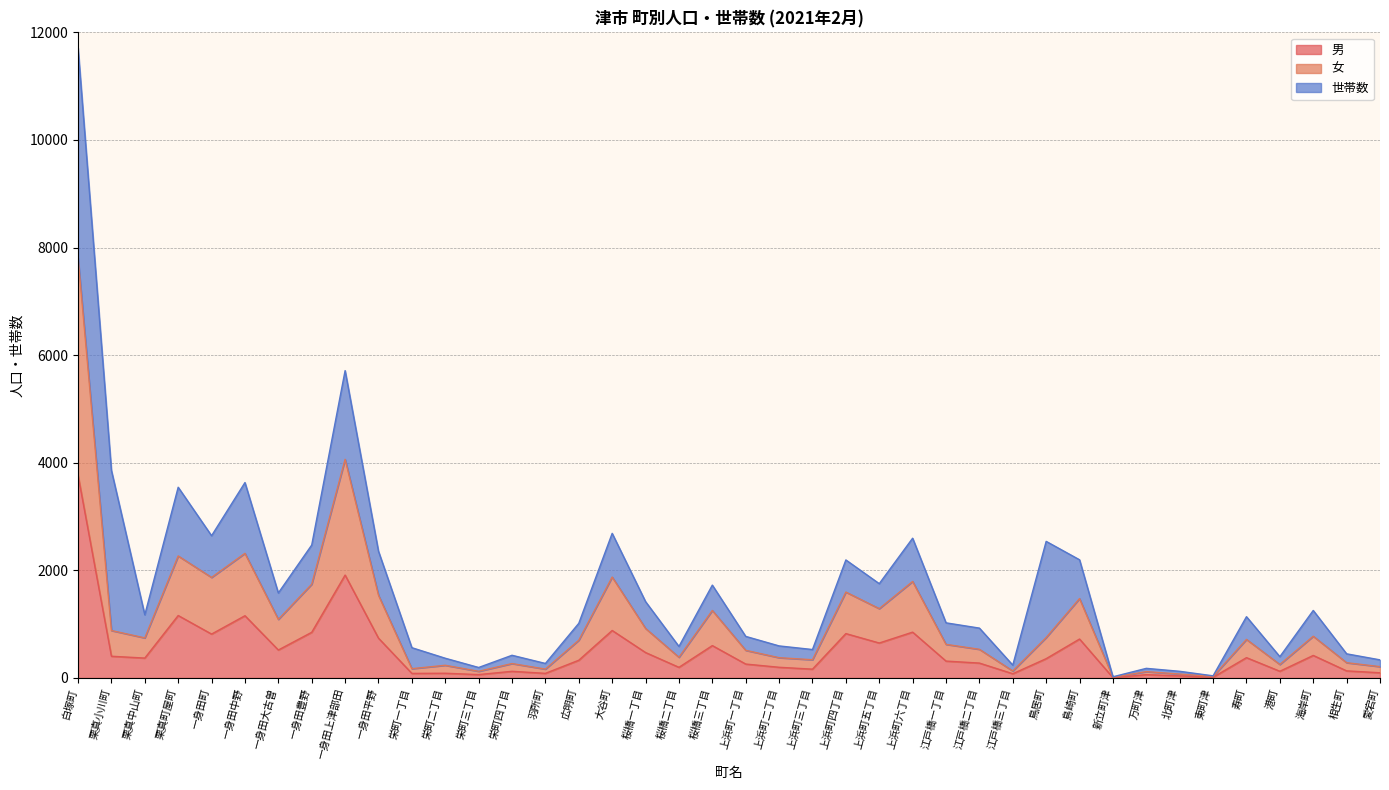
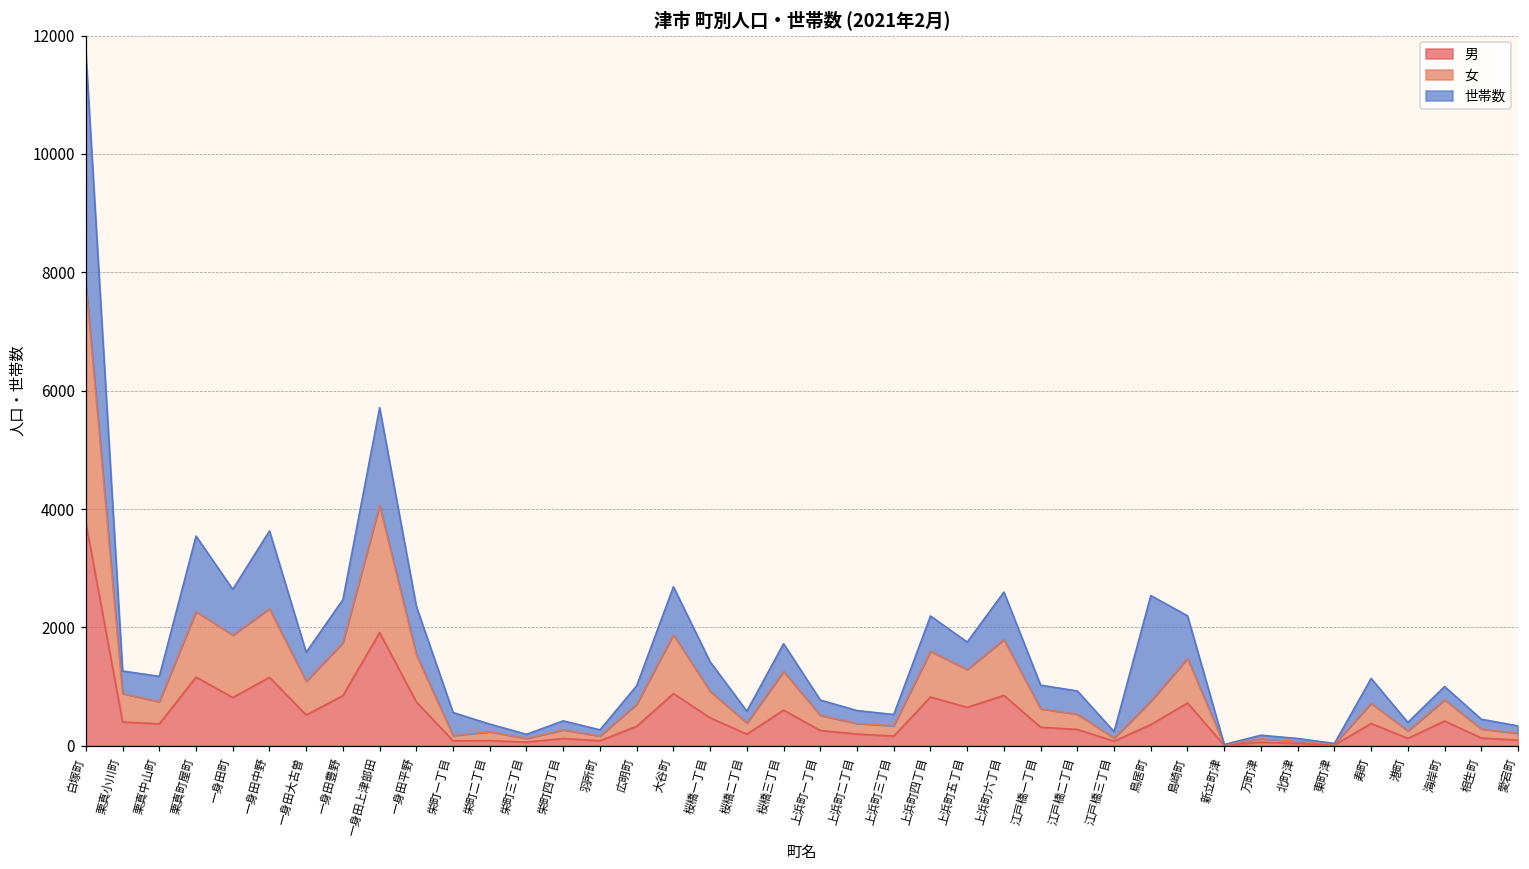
  {
    "世帯数": {
      "白塚町": 3900,
-     "栗真小川町": 3000,
+     "栗真小川町": 400,
      "栗真中山町": 400,
      "栗真町屋町": 1300,
      "一身田町": 800,
      "一身田中野": 1300,
      "一身田大古曽": 500,
      "一身田豊野": 700,
      "一身田上津部田": 1600,
      "一身田平野": 800,
      "栄町一丁目": 400,
      "栄町二丁目": 100,
      "栄町三丁目": 100,
      "栄町四丁目": 200,
      "羽所町": 100,
      "広明町": 300,
      "大谷町": 800,
      "桜橋一丁目": 500,
      "桜橋二丁目": 200,
      "桜橋三丁目": 500,
      "上浜町一丁目": 300,
      "上浜町二丁目": 200,
      "上浜町三丁目": 200,
      "上浜町四丁目": 600,
      "上浜町五丁目": 500,
      "上浜町六丁目": 800,
      "江戸橋一丁目": 400,
      "江戸橋二丁目": 400,
      "江戸橋三丁目": 100,
      "鳥居町": 1800,
      "島崎町": 700,
      "万町津": 100,
      "北町津": 100,
      "寿町": 400,
      "港町": 100,
-     "海岸町": 500,
+     "海岸町": 200,
      "相生町": 200,
      "愛宕町": 100
    }
  }
